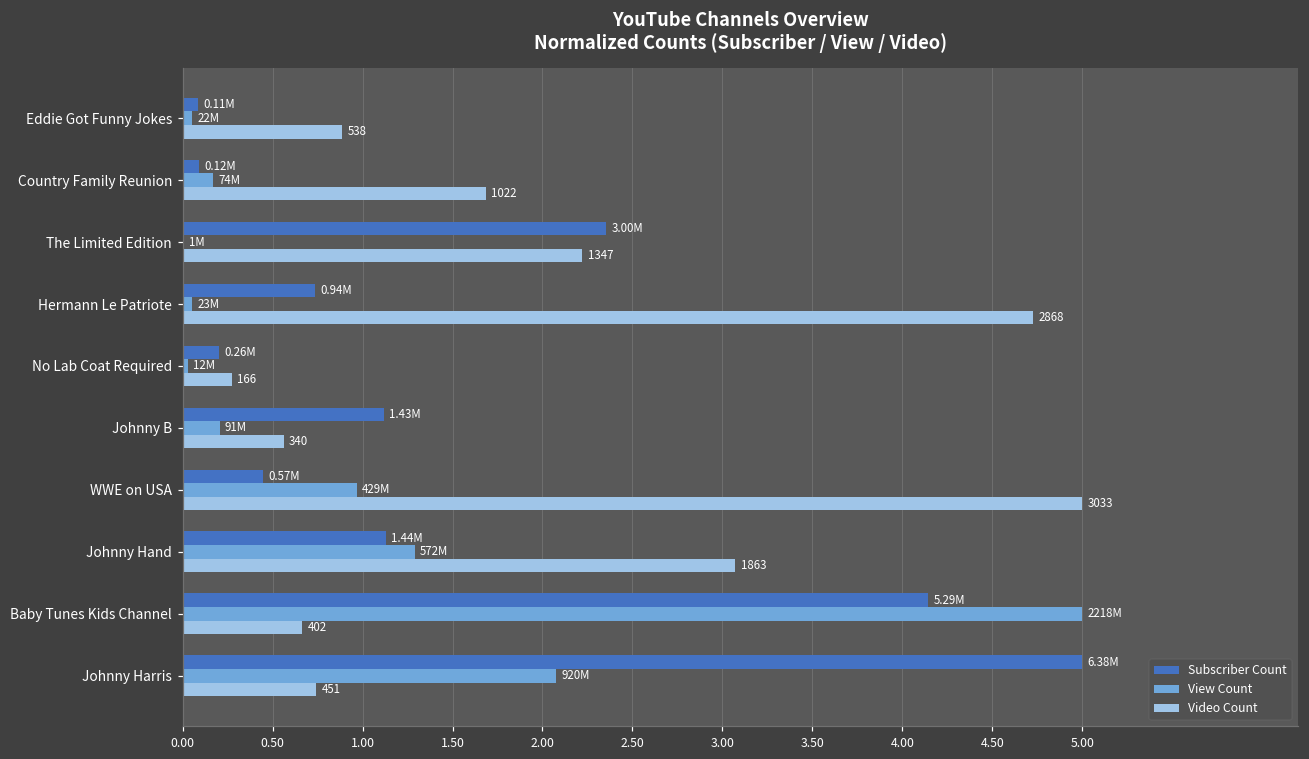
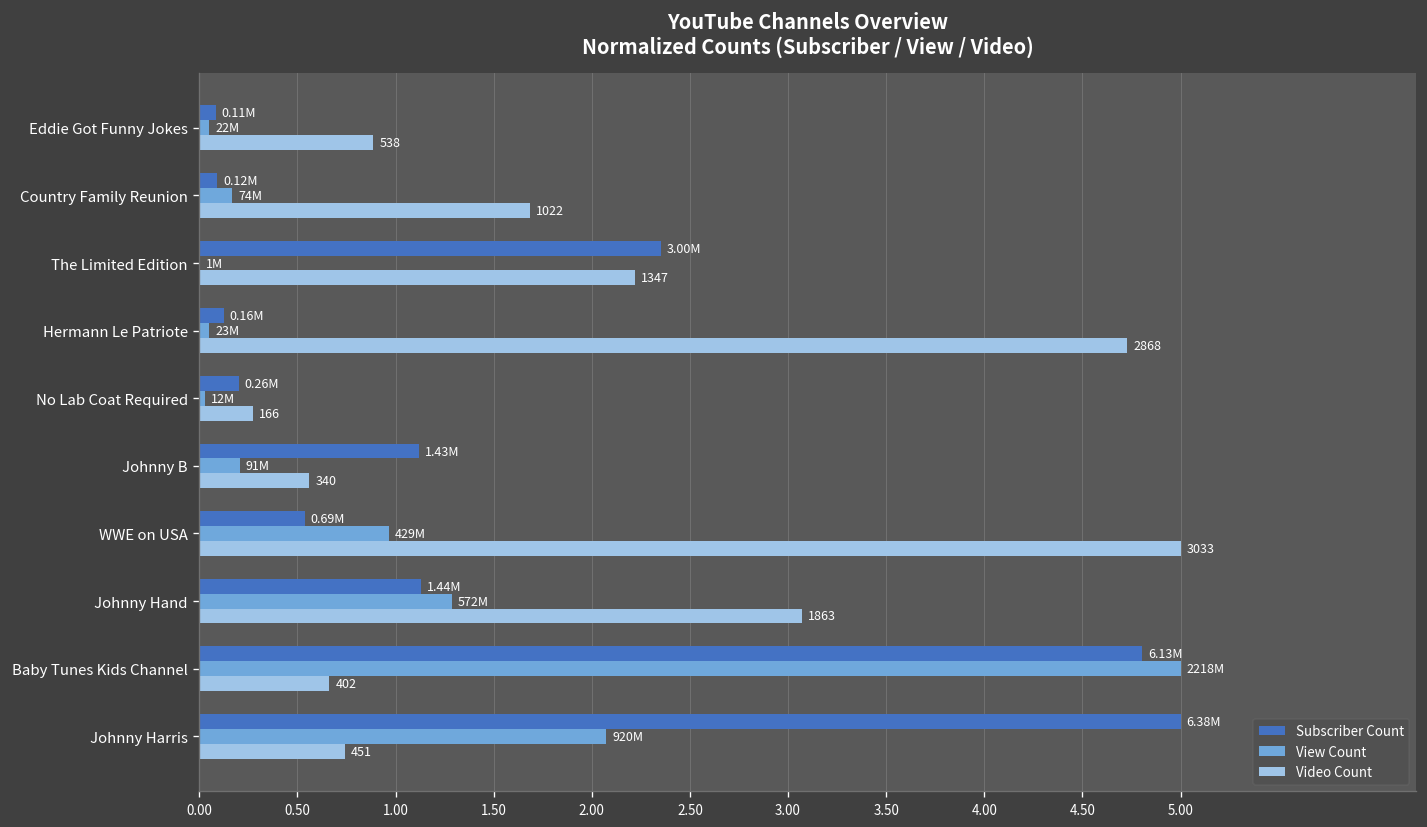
  {
    "Subscriber Count": {
-     "Hermann Le Patriote": "0.94M",
-     "WWE on USA": "0.57M",
-     "Baby Tunes Kids Channel": "5.29M"
+     "Hermann Le Patriote": "0.16M",
+     "WWE on USA": "0.69M",
+     "Baby Tunes Kids Channel": "6.13M"
    }
  }
